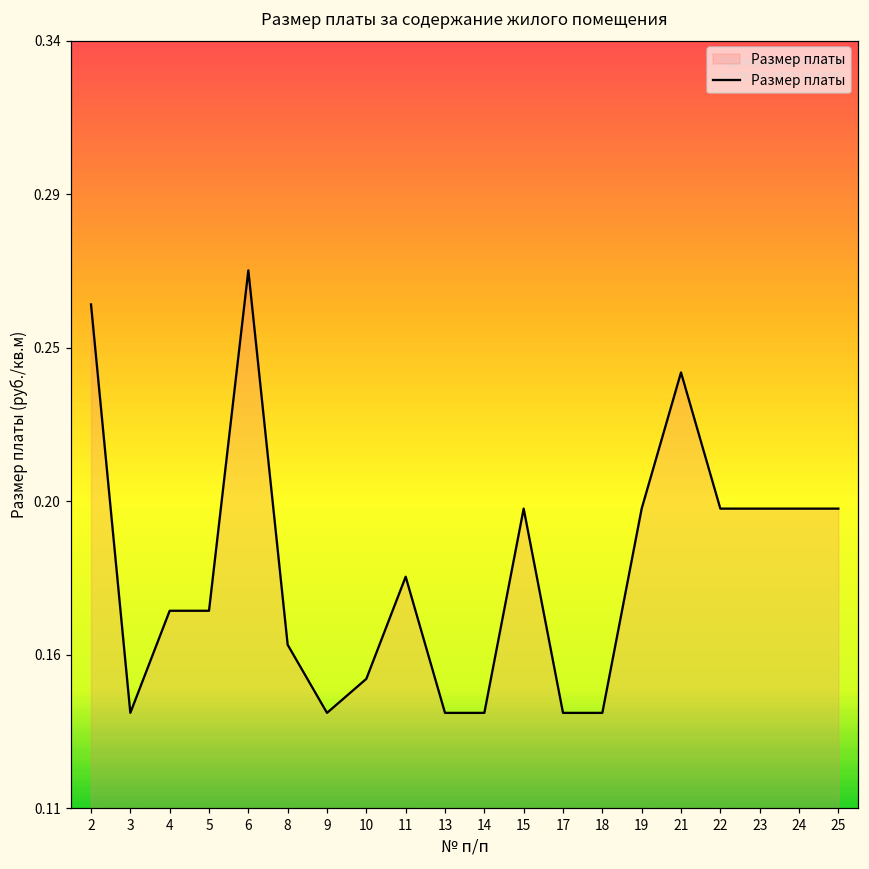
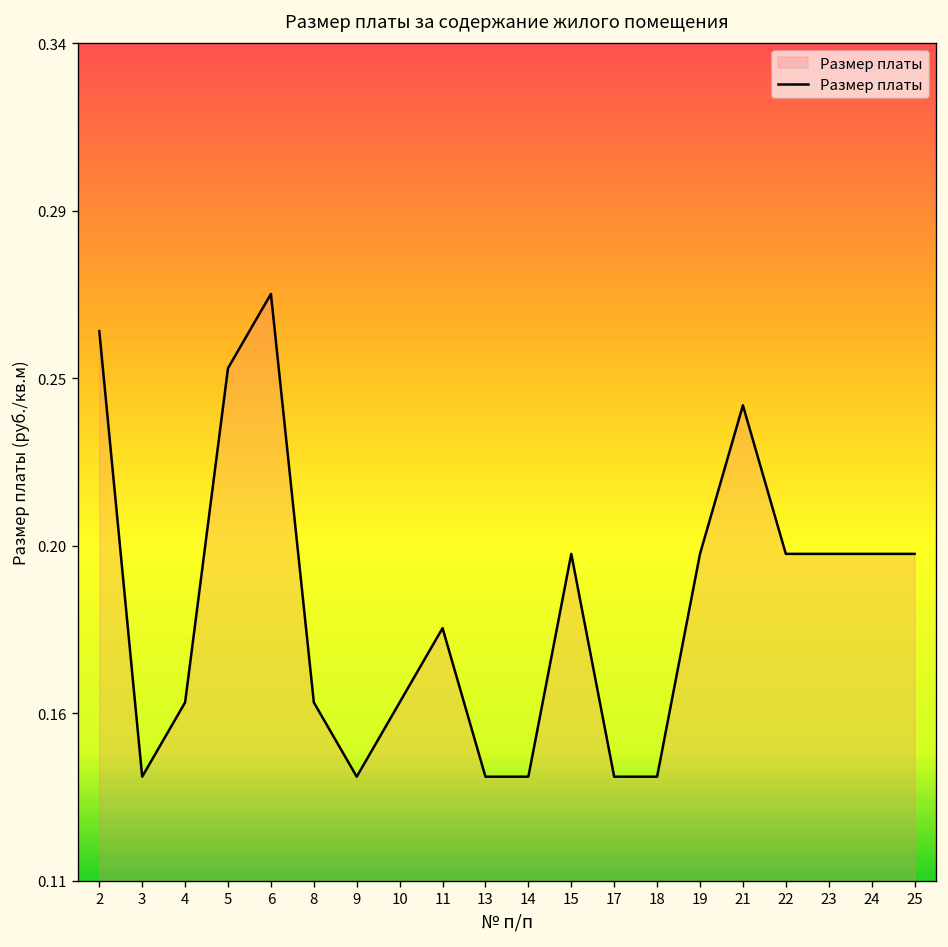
  {
    "2": 0.26,
    "3": 0.14,
-   "4": 0.17,
-   "5": 0.17,
+   "4": 0.16,
+   "5": 0.25,
    "6": 0.27,
    "8": 0.16,
    "9": 0.14,
-   "10": 0.15,
+   "10": 0.16,
    "11": 0.18,
    "13": 0.14,
    "14": 0.14,
    "15": 0.20,
    "17": 0.14,
    "18": 0.14,
    "19": 0.20,
    "21": 0.24,
    "22": 0.20,
    "23": 0.20,
    "24": 0.20,
    "25": 0.20
  }
